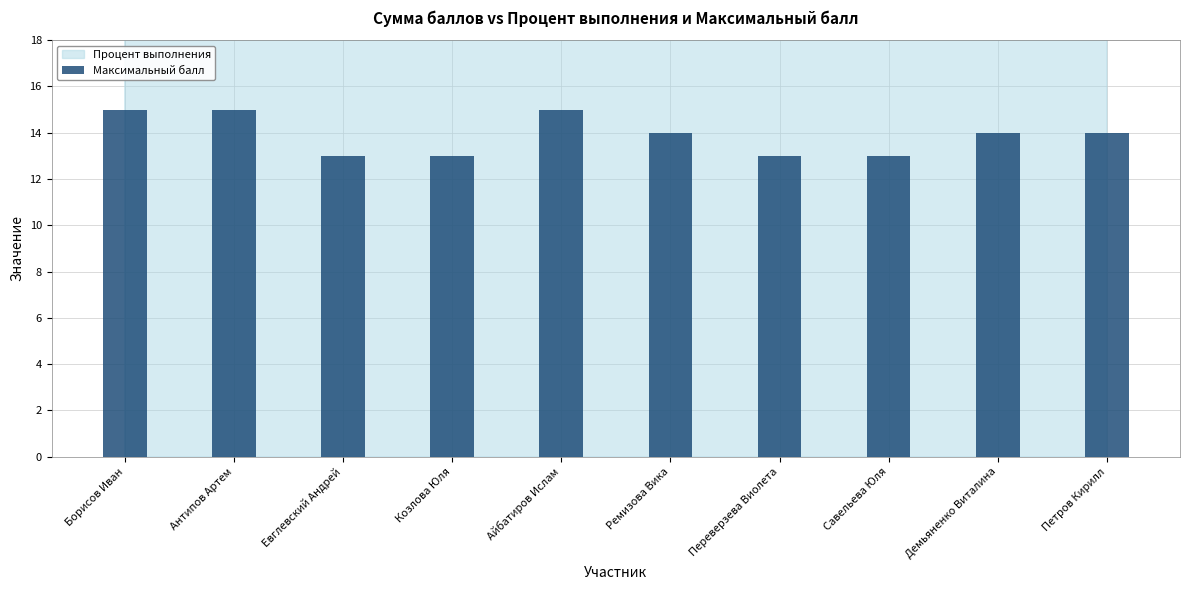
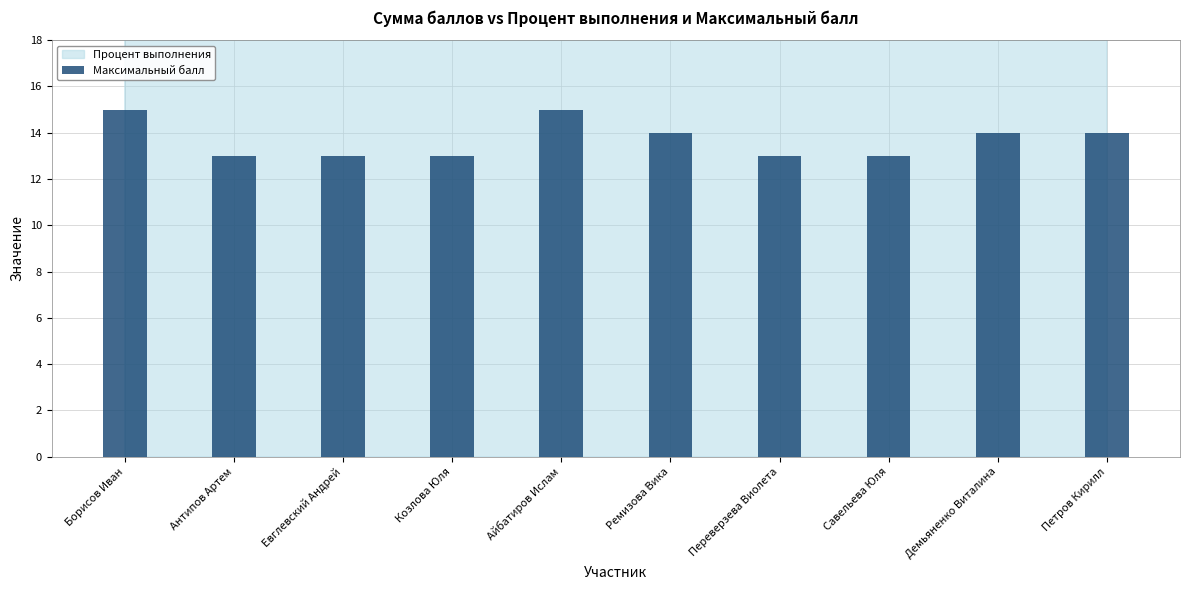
  {
    "Максимальный балл": {
      "Борисов Иван": 15,
-     "Антипов Артем": 15,
+     "Антипов Артем": 13,
      "Евглевский Андрей": 13,
      "Козлова Юля": 13,
      "Айбатиров Ислам": 15,
      "Ремизова Вика": 14,
      "Переверзева Виолета": 13,
      "Савельева Юля": 13,
      "Демьяненко Виталина": 14,
      "Петров Кирилл": 14
    }
  }
